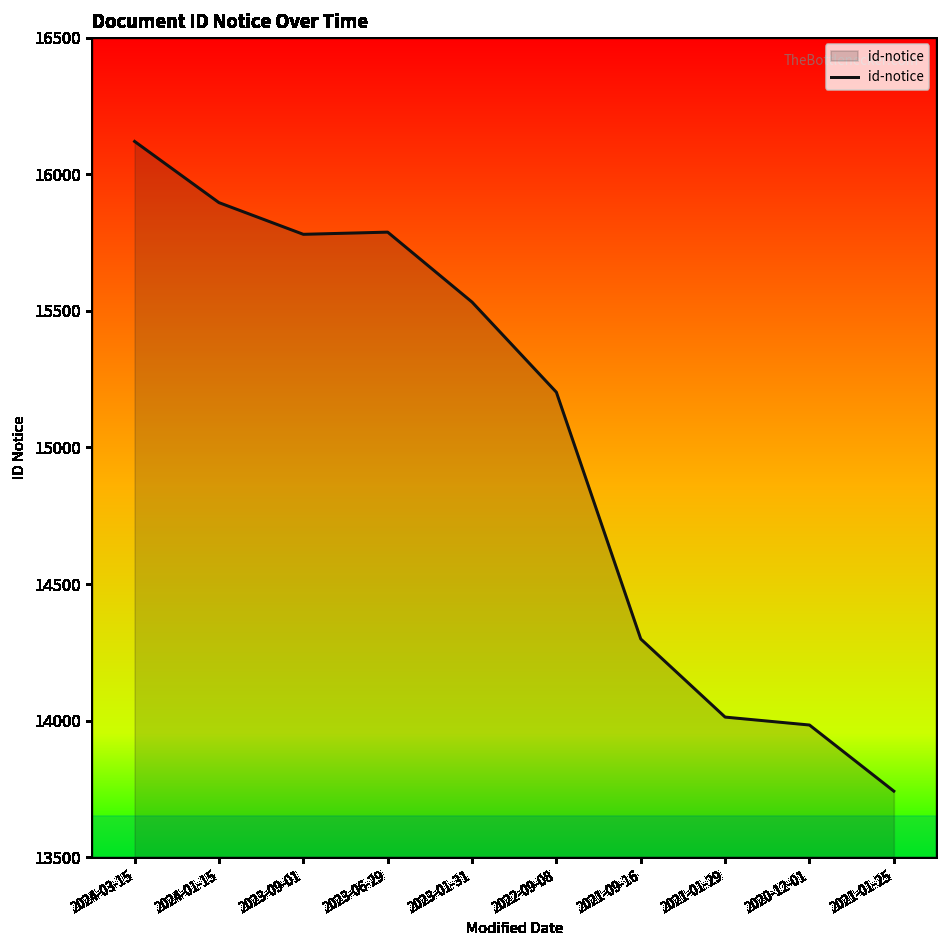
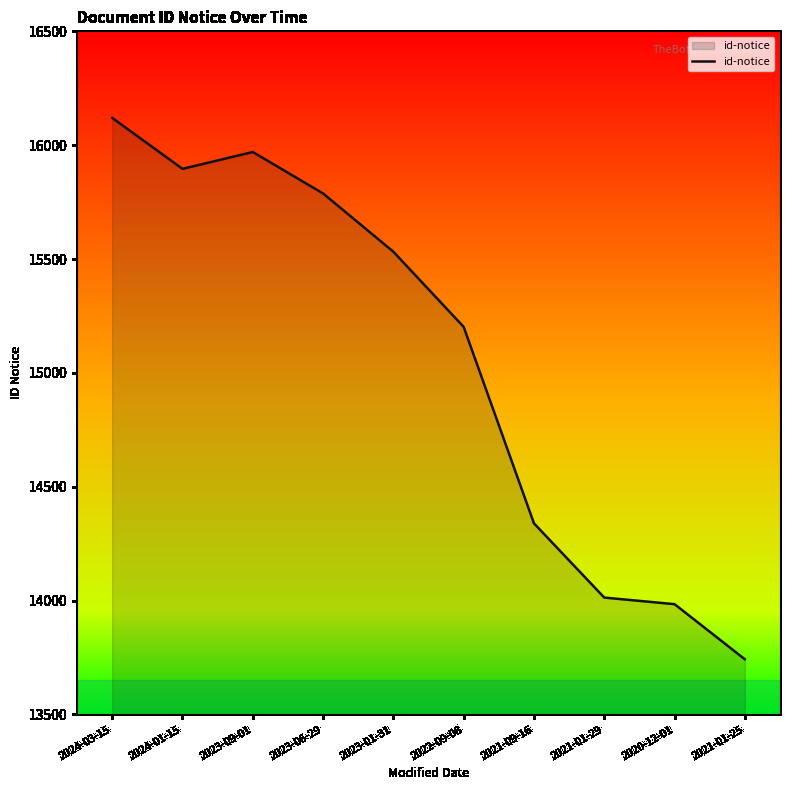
  {
    "2024-03-15": 16120,
    "2024-01-15": 15900,
-   "2023-09-01": 15780,
+   "2023-09-01": 15970,
    "2023-06-29": 15790,
    "2023-01-31": 15530,
    "2022-09-08": 15200,
-   "2021-09-16": 14300,
+   "2021-09-16": 14340,
    "2021-01-29": 14010,
    "2020-12-01": 13980,
    "2021-01-25": 13740
  }
